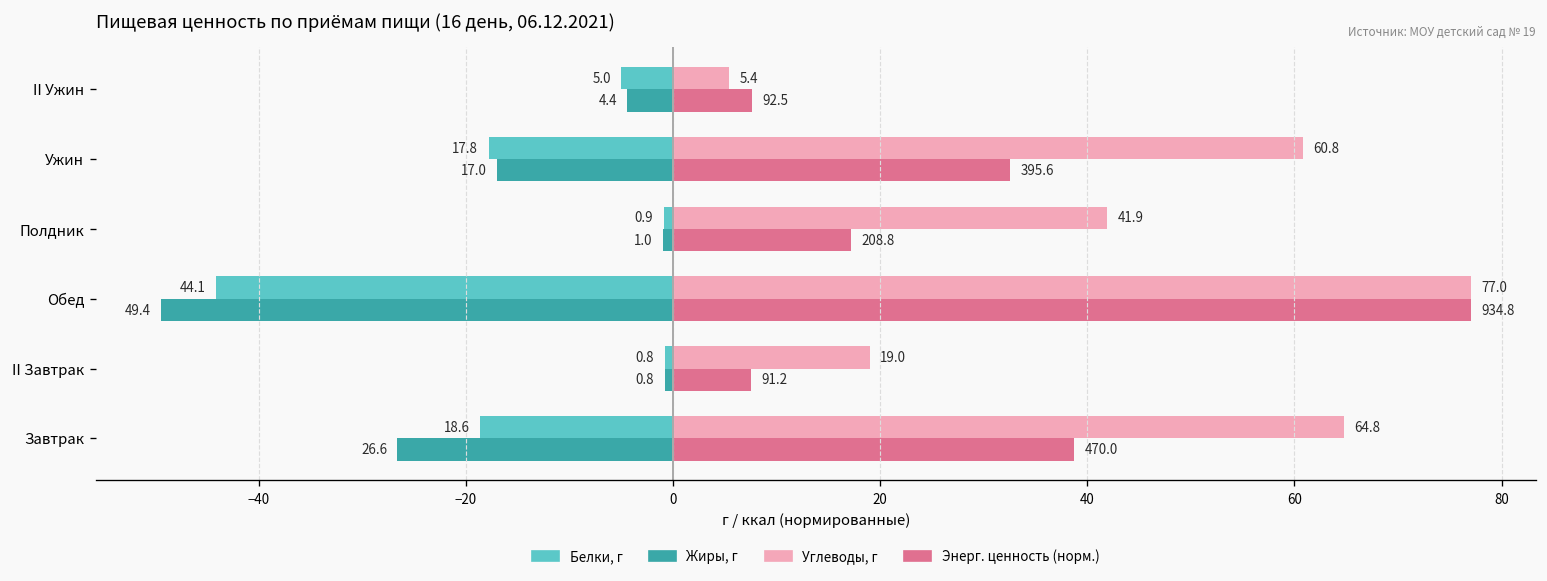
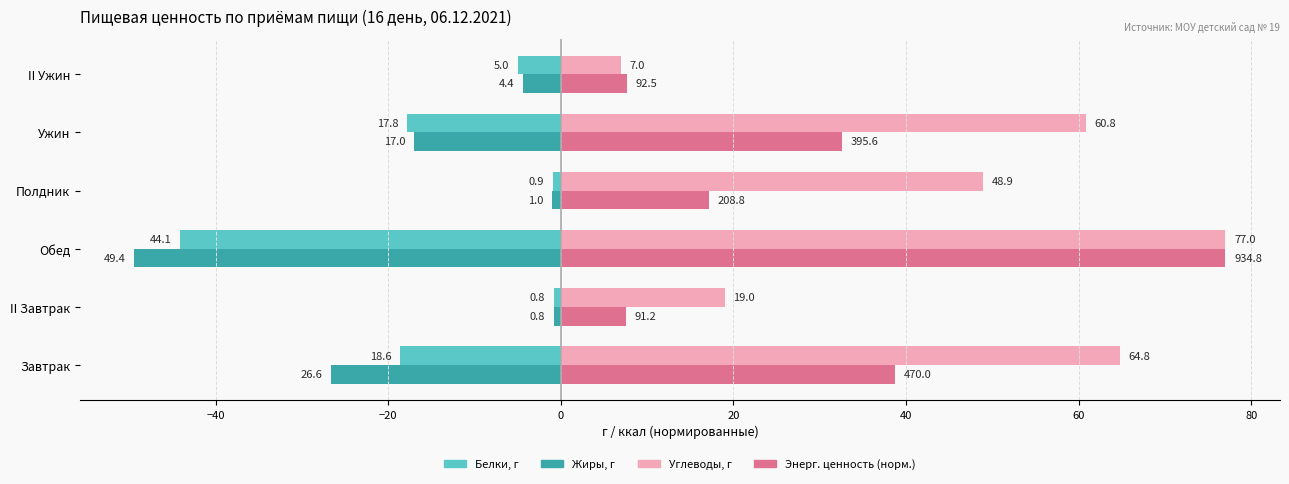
  {
    "Углеводы, г": {
-     "II Ужин": 5.4,
+     "II Ужин": 7.0,
      "Ужин": 60.8,
-     "Полдник": 41.9,
+     "Полдник": 48.9,
      "Обед": 77.0,
      "II Завтрак": 19.0,
      "Завтрак": 64.8
    }
  }
